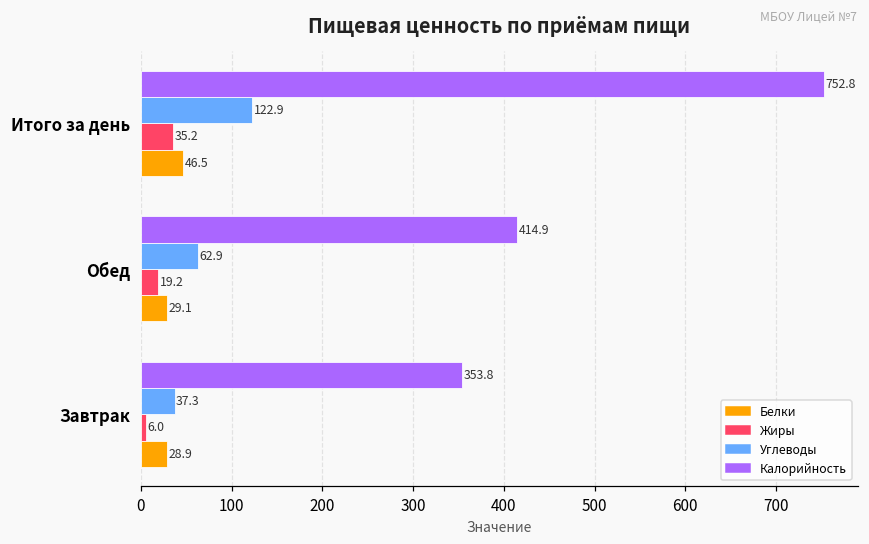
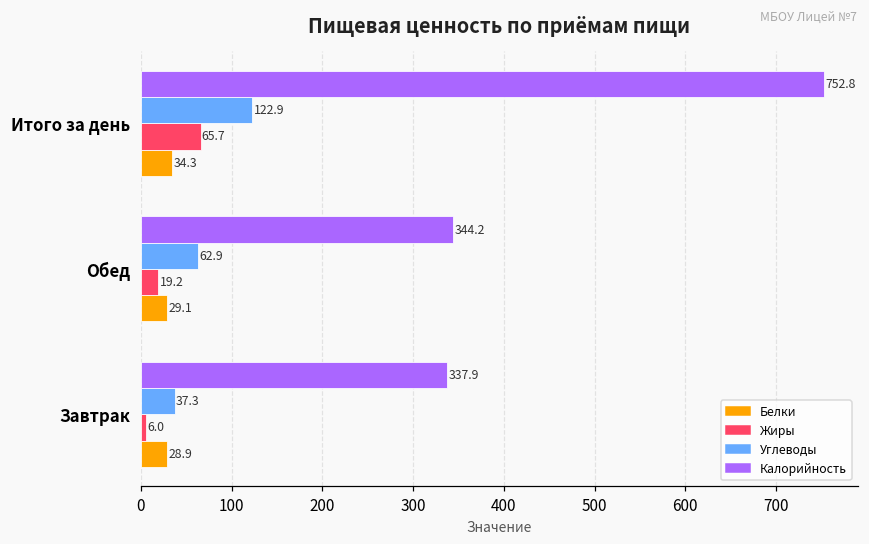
  {
    "Белки": {
-     "Итого за день": 46.5,
+     "Итого за день": 34.3,
      "Обед": 29.1,
      "Завтрак": 28.9
    },
    "Жиры": {
-     "Итого за день": 35.2,
+     "Итого за день": 65.7,
      "Обед": 19.2,
      "Завтрак": 6.0
    },
    "Углеводы": {
      "Итого за день": 122.9,
      "Обед": 62.9,
      "Завтрак": 37.3
    },
    "Калорийность": {
      "Итого за день": 752.8,
-     "Обед": 414.9,
-     "Завтрак": 353.8
+     "Обед": 344.2,
+     "Завтрак": 337.9
    }
  }
